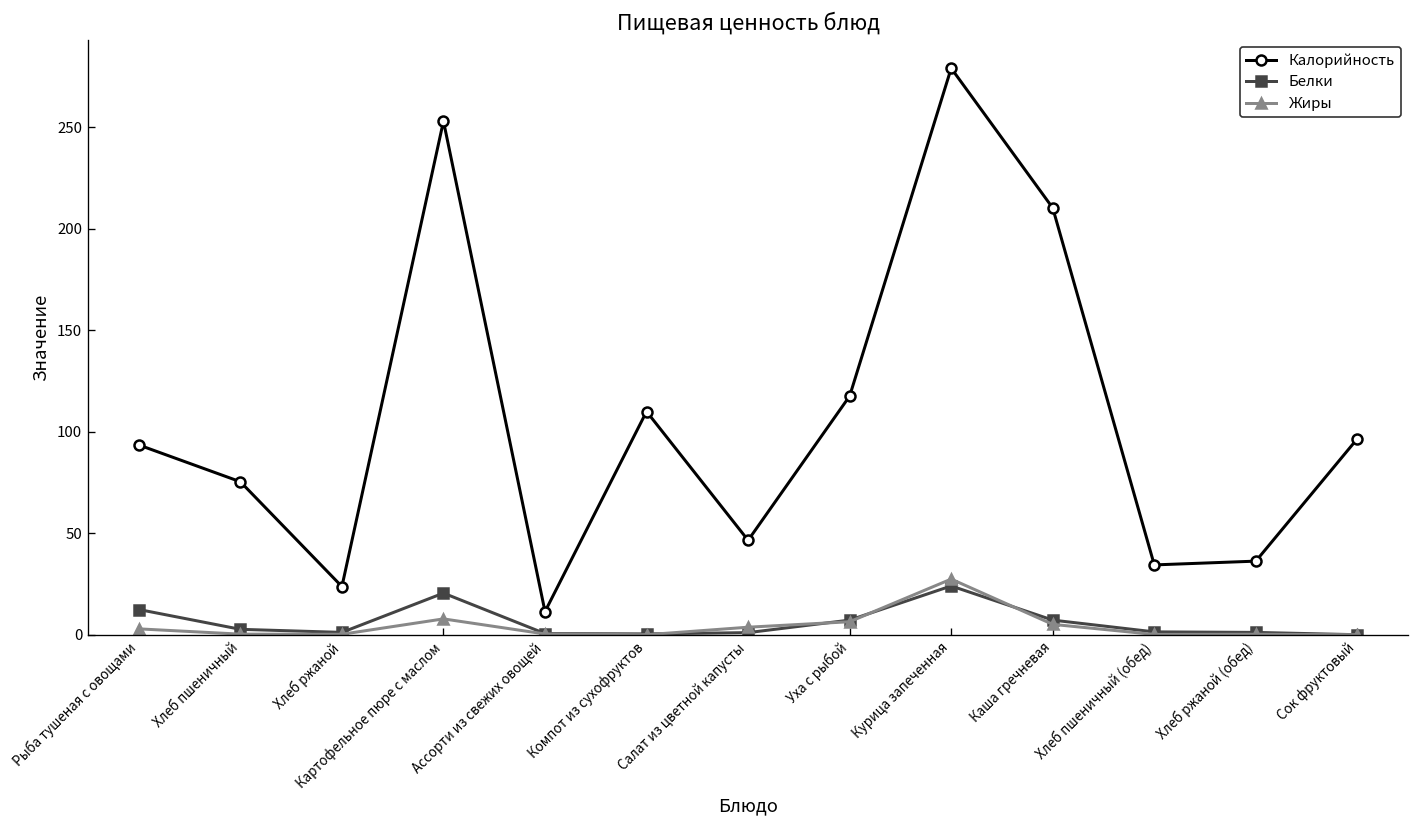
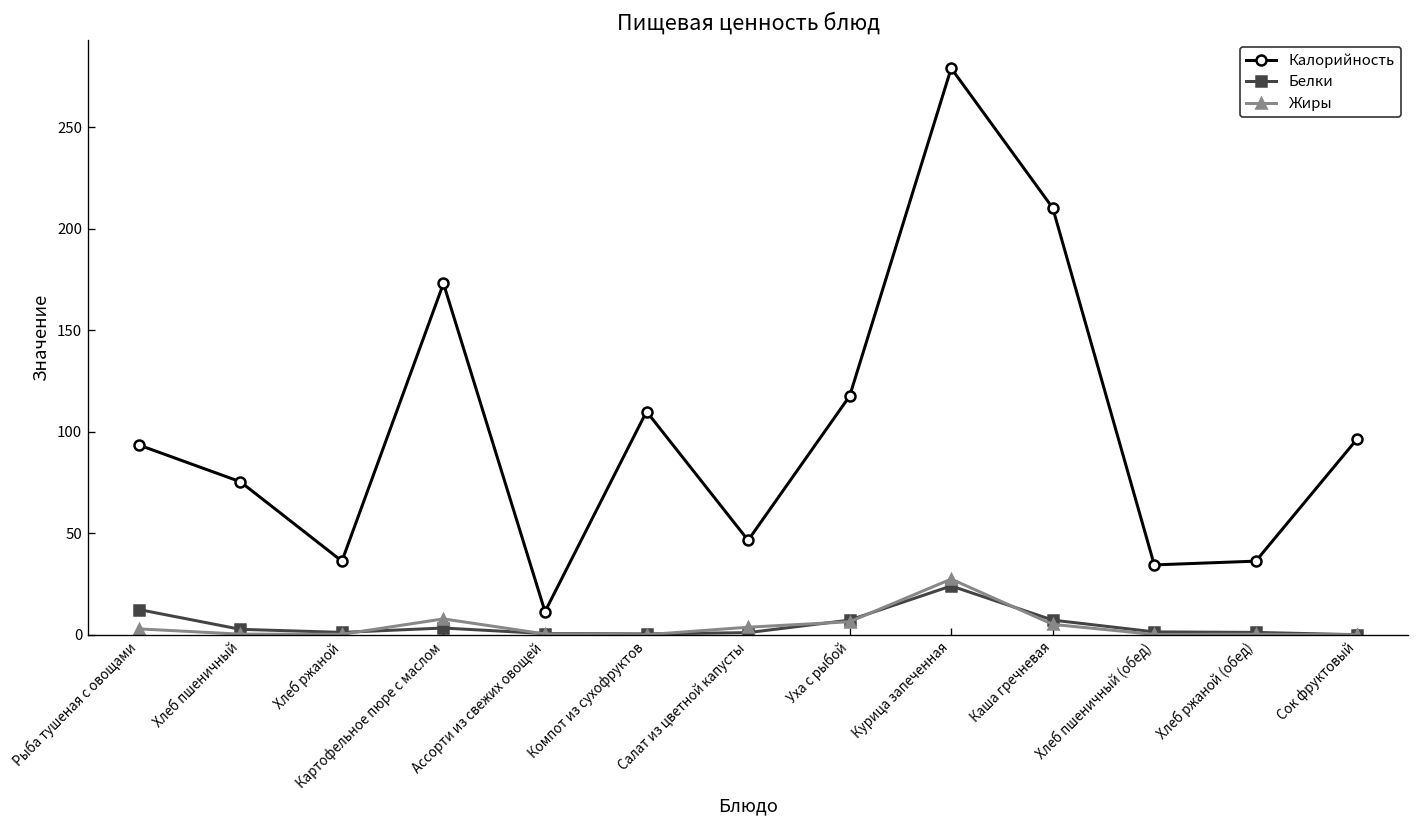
  {
    "Калорийность": {
      "Рыба тушеная с овощами": 94,
      "Хлеб пшеничный": 75,
-     "Хлеб ржаной": 24,
-     "Картофельное пюре с маслом": 253,
+     "Хлеб ржаной": 36,
+     "Картофельное пюре с маслом": 173,
      "Ассорти из свежих овощей": 11,
      "Компот из сухофруктов": 110,
      "Салат из цветной капусты": 47,
      "Уха с рыбой": 118,
      "Курица запеченная": 279,
      "Каша гречневая": 210,
      "Хлеб пшеничный (обед)": 34,
      "Хлеб ржаной (обед)": 36,
      "Сок фруктовый": 97
    },
    "Белки": {
      "Рыба тушеная с овощами": 12,
      "Хлеб пшеничный": 3,
-     "Картофельное пюре с маслом": 21,
+     "Картофельное пюре с маслом": 3,
      "Салат из цветной капусты": 1,
      "Курица запеченная": 24,
      "Каша гречневая": 7
    },
    "Жиры": {
      "Рыба тушеная с овощами": 3,
      "Хлеб пшеничный": 0,
      "Картофельное пюре с маслом": 8,
      "Салат из цветной капусты": 4,
      "Курица запеченная": 27,
      "Каша гречневая": 5
    }
  }
